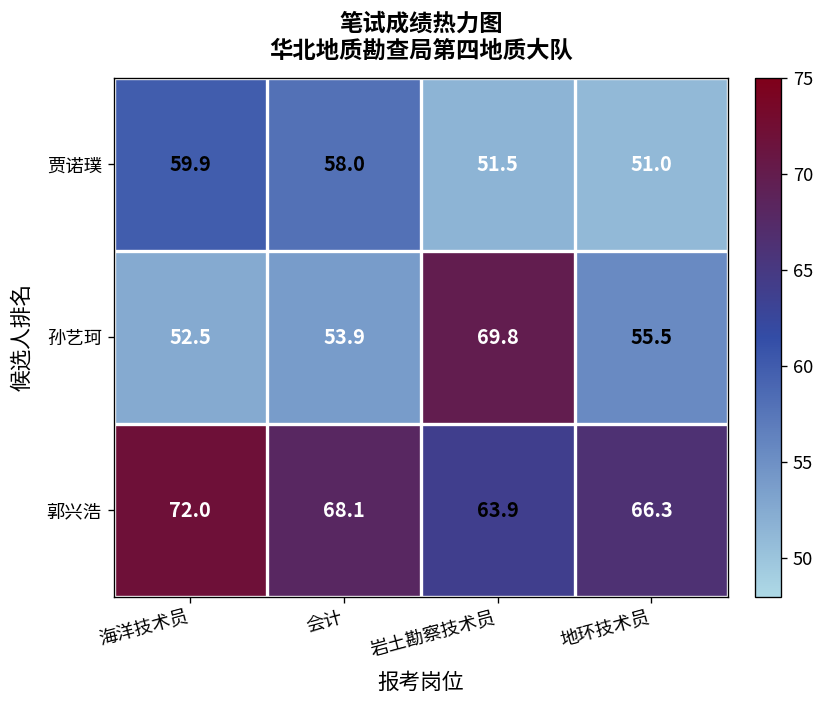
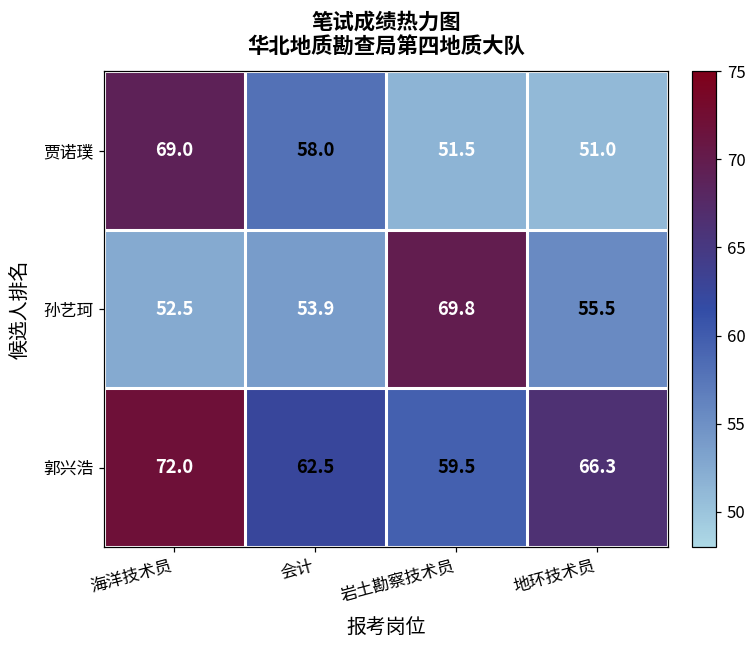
  {
    "贾诺璞": {
-     "海洋技术员": 59.9,
+     "海洋技术员": 69.0,
      "会计": 58.0,
      "岩土勘察技术员": 51.5,
      "地环技术员": 51.0
    },
    "孙艺珂": {
      "海洋技术员": 52.5,
      "会计": 53.9,
      "岩土勘察技术员": 69.8,
      "地环技术员": 55.5
    },
    "郭兴浩": {
      "海洋技术员": 72.0,
-     "会计": 68.1,
-     "岩土勘察技术员": 63.9,
+     "会计": 62.5,
+     "岩土勘察技术员": 59.5,
      "地环技术员": 66.3
    }
  }
